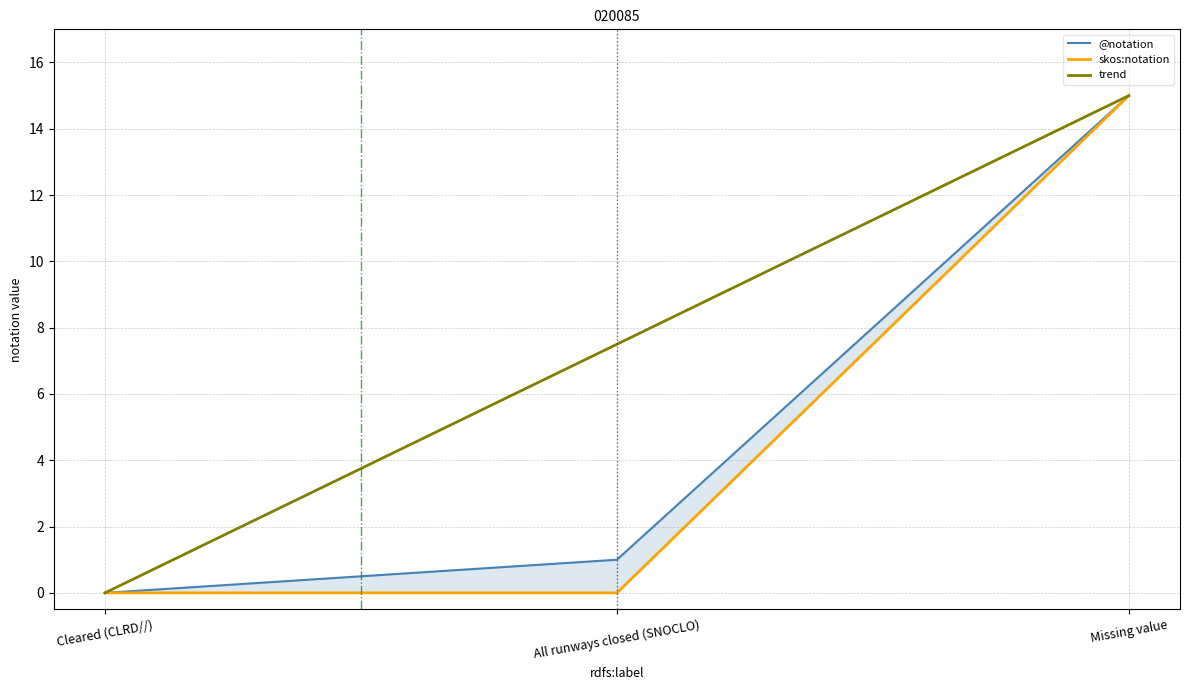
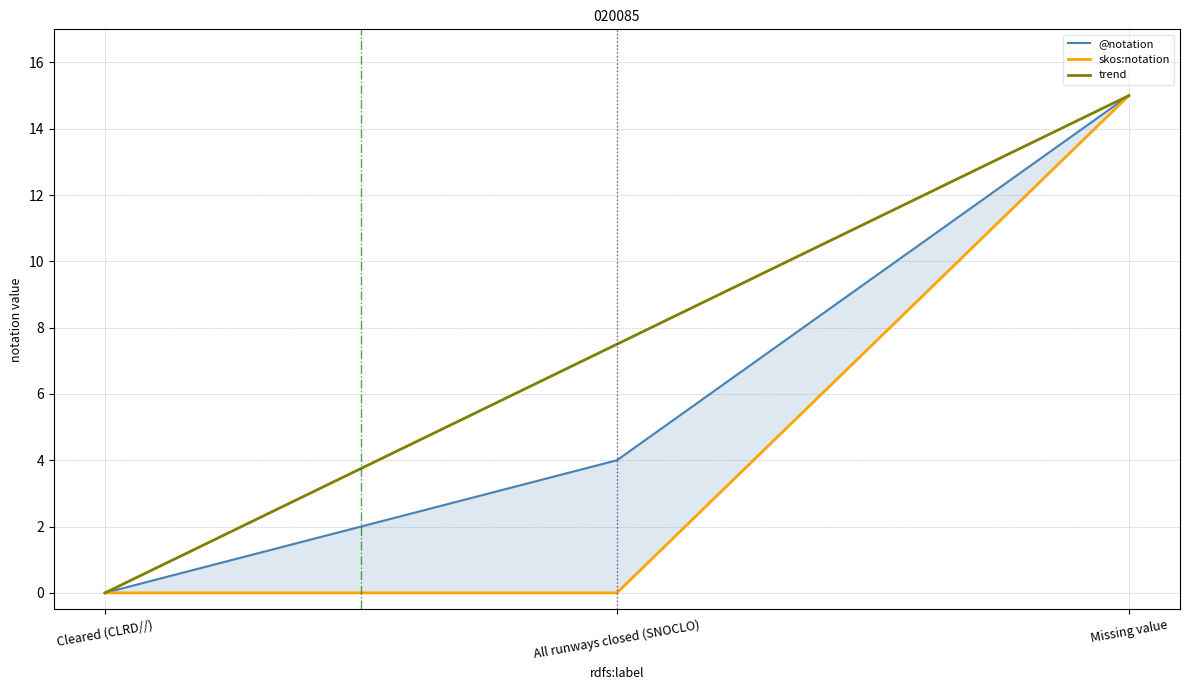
  {
    "@notation": {
-     "All runways closed (SNOCLO)": 1
+     "All runways closed (SNOCLO)": 4
    },
    "skos:notation": {
      "All runways closed (SNOCLO)": 0
    }
  }
